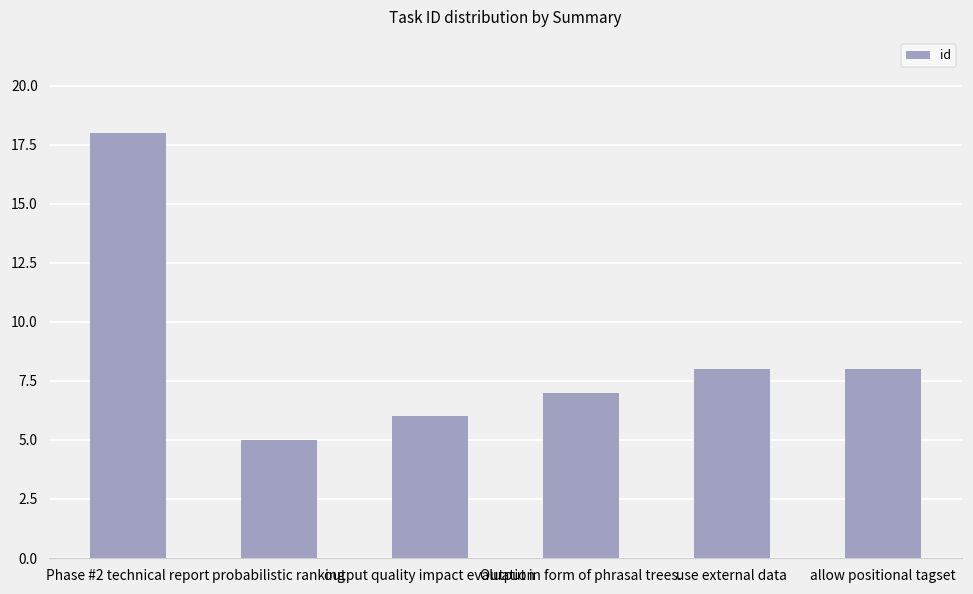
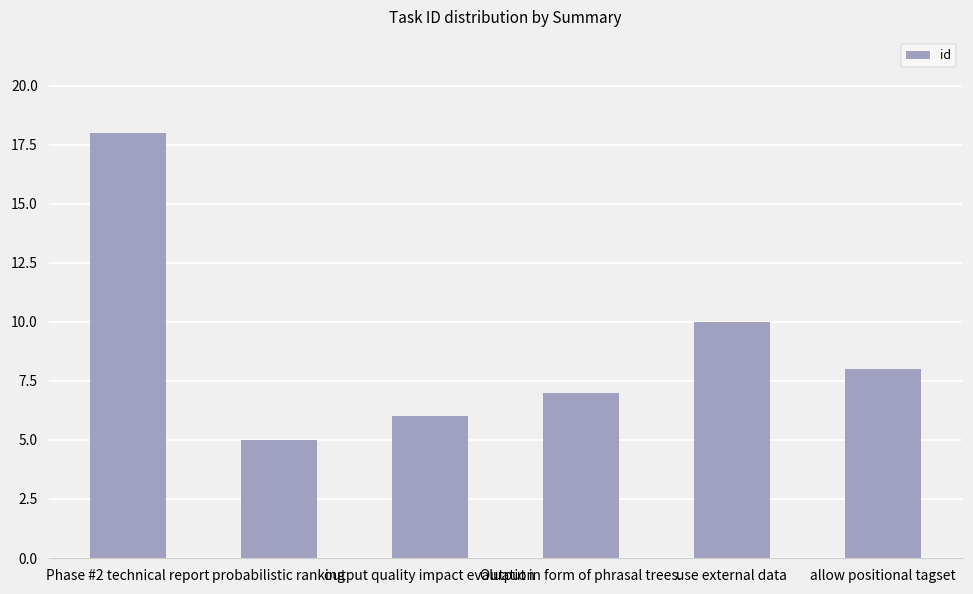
  {
    "Phase #2 technical report": 18,
-   "use external data": 8,
+   "use external data": 10,
    "allow positional tagset": 8
  }
